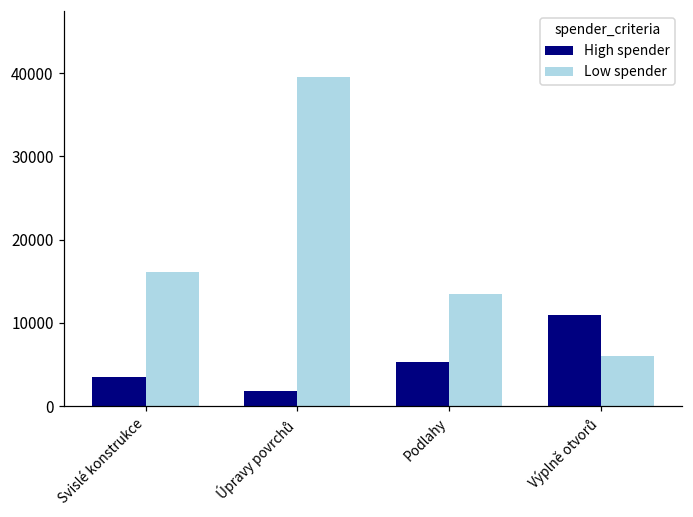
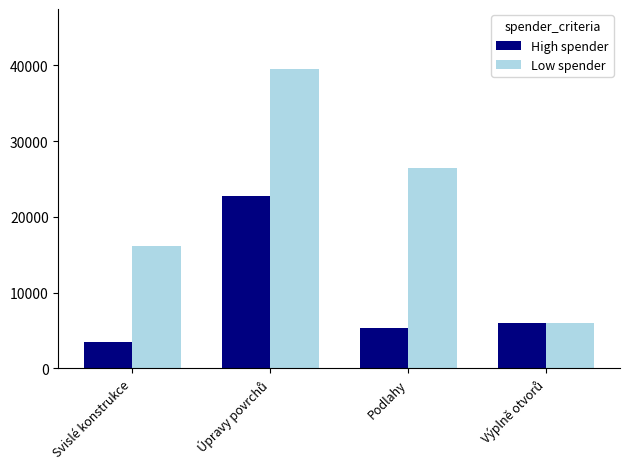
  {
    "High spender": {
      "Svislé konstrukce": 3000,
-     "Úpravy povrchů": 2000,
+     "Úpravy povrchů": 23000,
      "Podlahy": 5000,
-     "Výplně otvorů": 11000
+     "Výplně otvorů": 6000
    },
    "Low spender": {
      "Svislé konstrukce": 16000,
      "Úpravy povrchů": 40000,
-     "Podlahy": 13000,
+     "Podlahy": 27000,
      "Výplně otvorů": 6000
    }
  }
